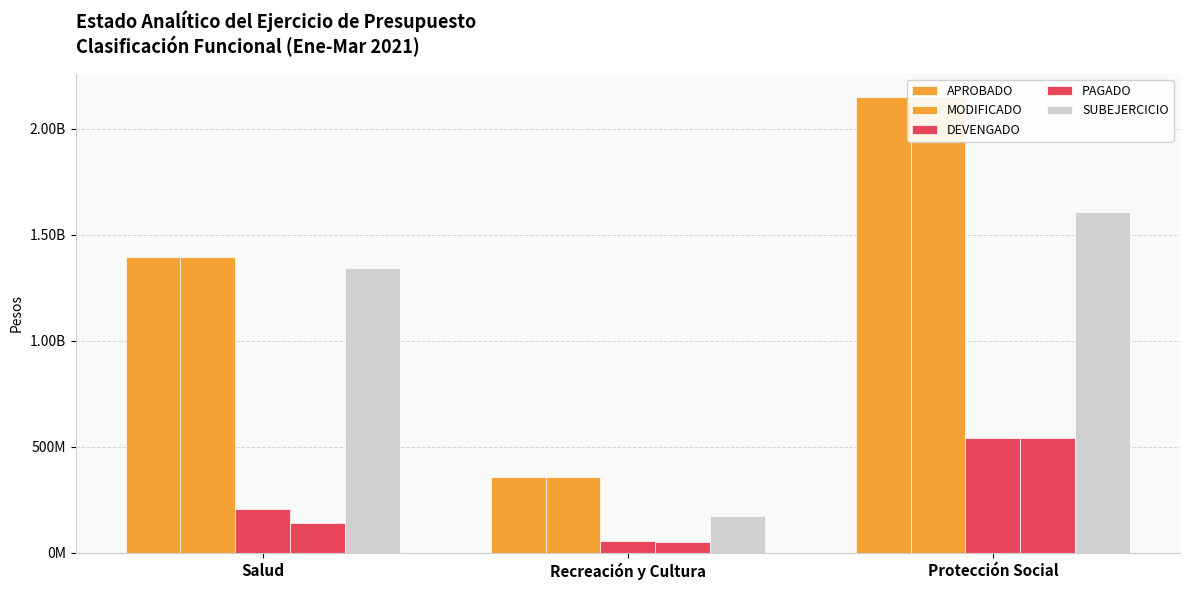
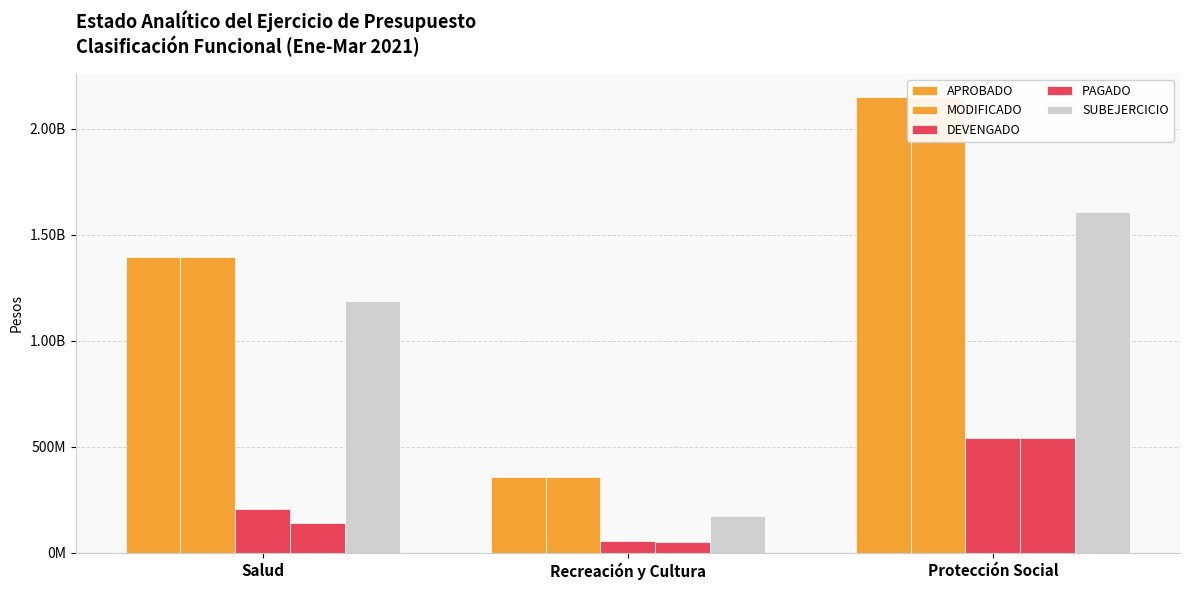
  {
    "SUBEJERCICIO": {
-     "Salud": 1340000000,
+     "Salud": 1190000000,
      "Recreación y Cultura": 180000000,
      "Protección Social": 1610000000
    }
  }
